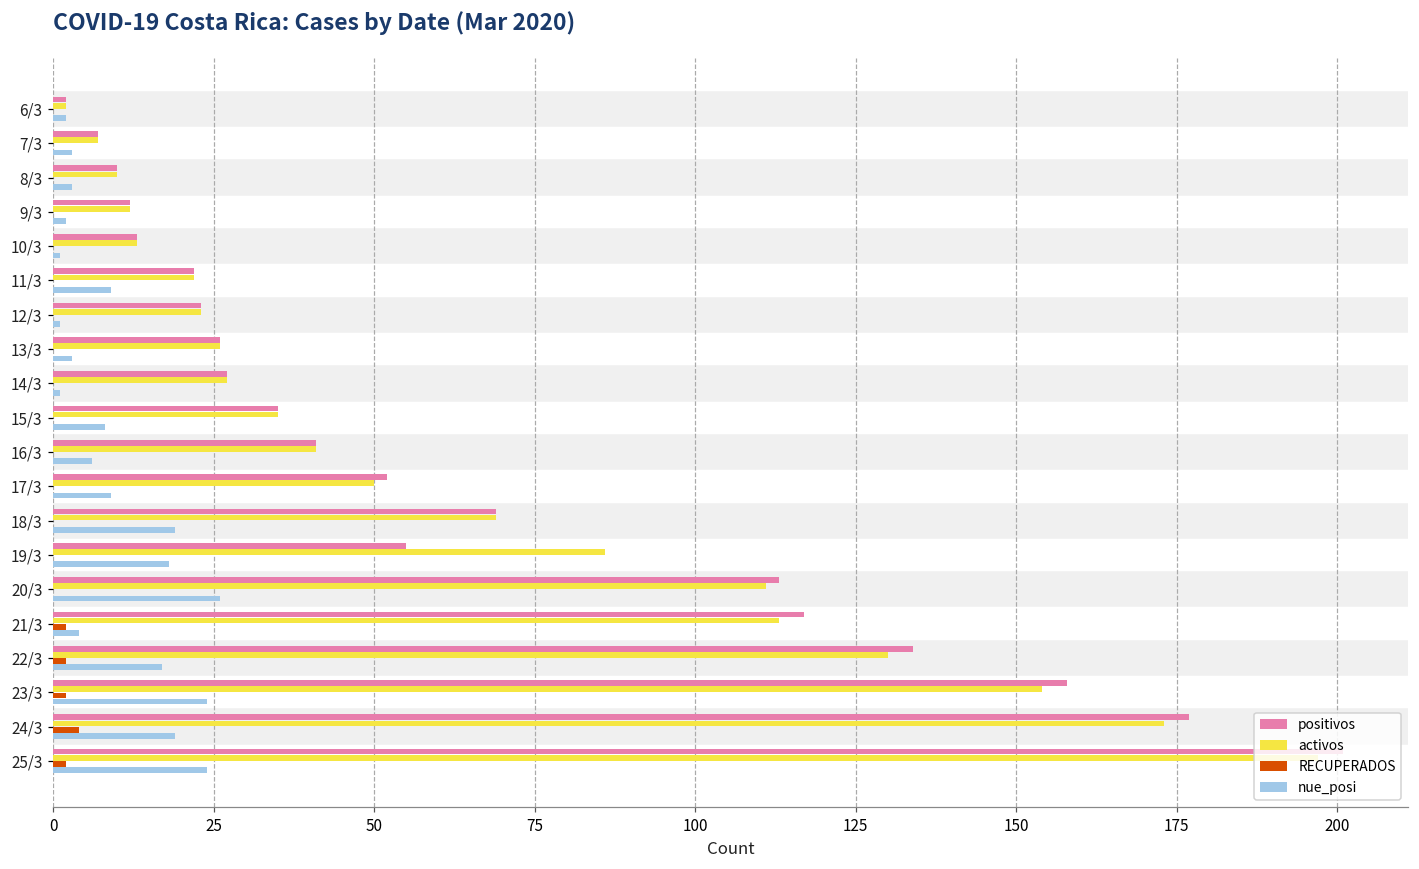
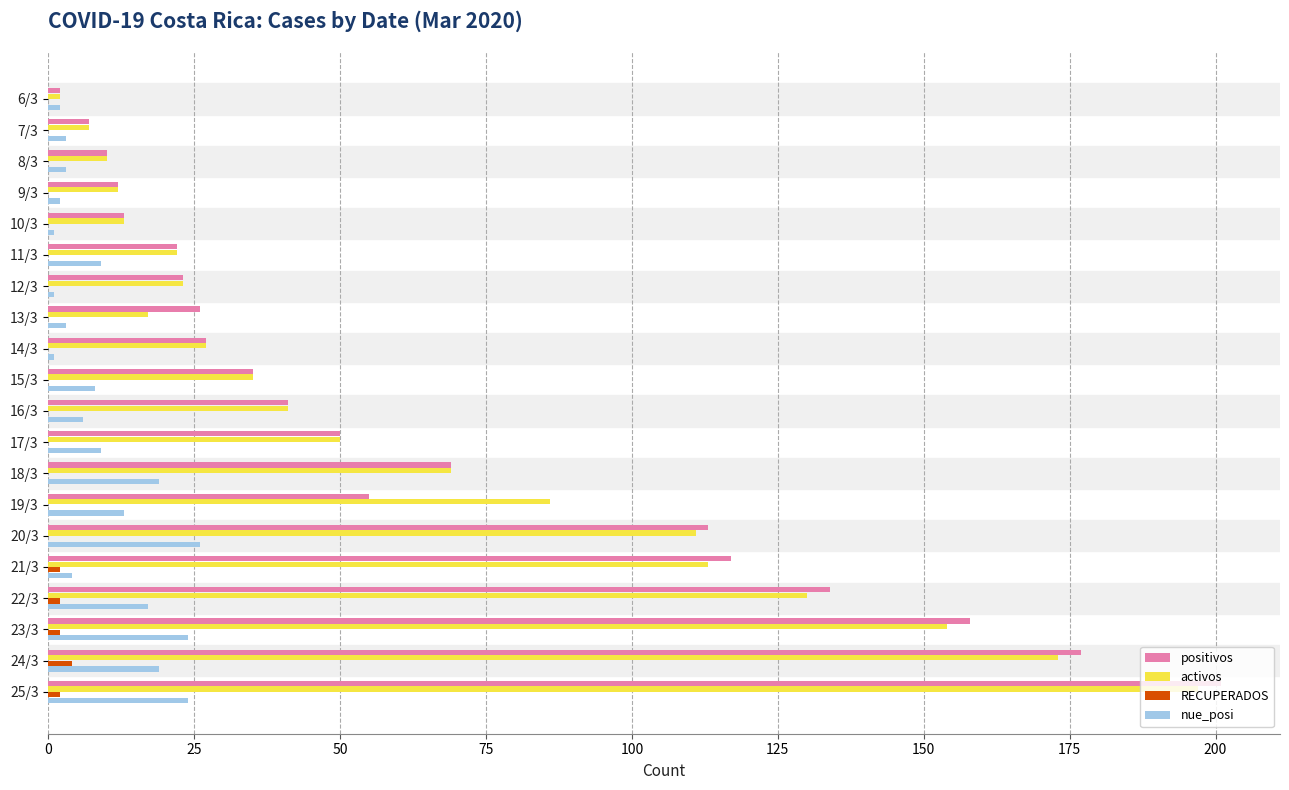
  {
    "positivos": {
      "6/3": 2,
      "7/3": 7,
      "8/3": 10,
      "9/3": 12,
      "10/3": 13,
      "11/3": 22,
      "12/3": 23,
      "13/3": 26,
      "14/3": 27,
      "15/3": 35,
      "16/3": 41,
-     "17/3": 52,
+     "17/3": 50,
      "18/3": 69,
      "19/3": 55,
      "20/3": 113,
      "21/3": 117,
      "22/3": 134,
      "23/3": 158,
      "24/3": 177
    },
    "activos": {
      "6/3": 2,
      "7/3": 7,
      "8/3": 10,
      "9/3": 12,
      "10/3": 13,
      "11/3": 22,
      "12/3": 23,
-     "13/3": 26,
+     "13/3": 17,
      "14/3": 27,
      "15/3": 35,
      "16/3": 41,
      "17/3": 50,
      "18/3": 69,
      "19/3": 86,
      "20/3": 111,
      "21/3": 113,
      "22/3": 130,
      "23/3": 154,
      "24/3": 173
    },
    "RECUPERADOS": {
      "6/3": 0,
      "7/3": 0,
      "8/3": 0,
      "9/3": 0,
      "10/3": 0,
      "11/3": 0,
      "12/3": 0,
      "13/3": 0,
      "14/3": 0,
      "15/3": 0,
      "16/3": 0,
      "17/3": 0,
      "18/3": 0,
      "19/3": 0,
      "20/3": 0,
      "21/3": 2,
      "22/3": 2,
      "23/3": 2,
      "24/3": 4,
      "25/3": 2
    },
    "nue_posi": {
      "6/3": 2,
      "7/3": 3,
      "8/3": 3,
      "9/3": 2,
      "10/3": 1,
      "11/3": 9,
      "12/3": 1,
      "13/3": 3,
      "14/3": 1,
      "15/3": 8,
      "16/3": 6,
      "17/3": 9,
      "18/3": 19,
-     "19/3": 18,
+     "19/3": 13,
      "20/3": 26,
      "21/3": 4,
      "22/3": 17,
      "23/3": 24,
      "24/3": 19,
      "25/3": 24
    }
  }
